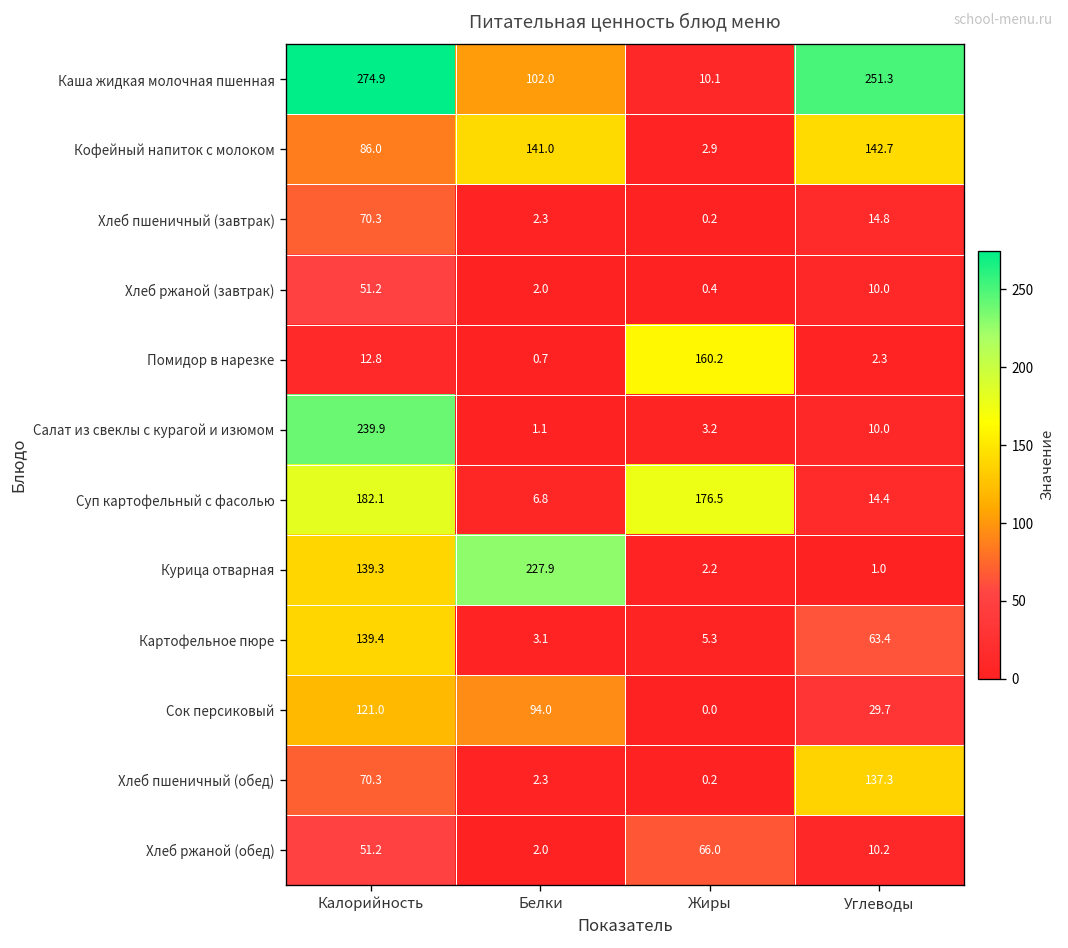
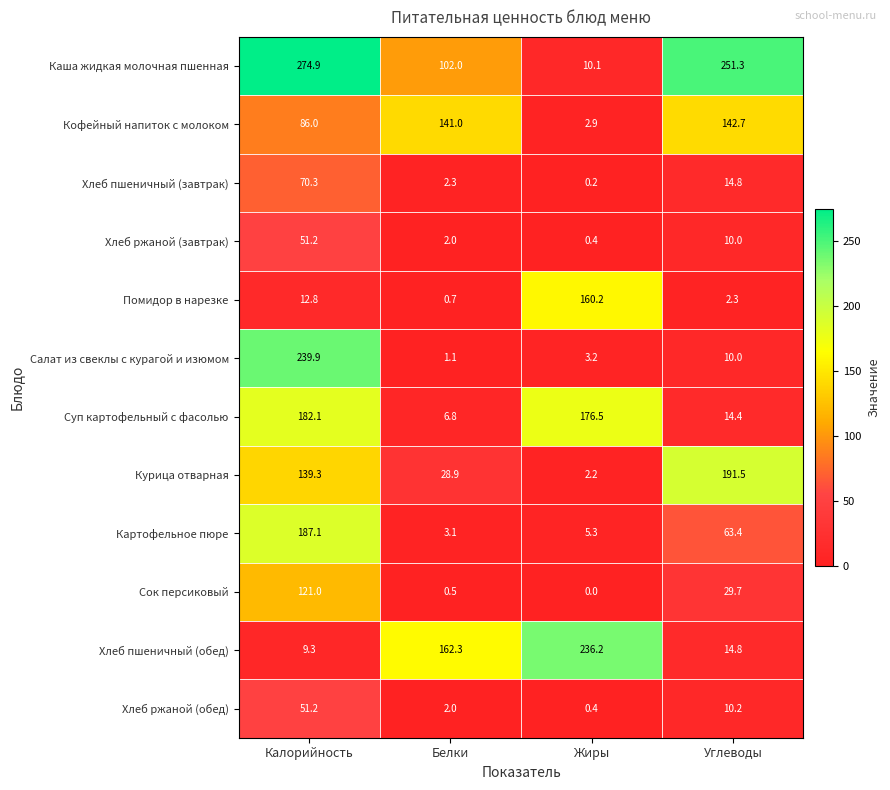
  {
    "Каша жидкая молочная пшенная": {
      "Калорийность": 274.9,
      "Белки": 102.0,
      "Жиры": 10.1,
      "Углеводы": 251.3
    },
    "Кофейный напиток с молоком": {
      "Калорийность": 86.0,
      "Белки": 141.0,
      "Жиры": 2.9,
      "Углеводы": 142.7
    },
    "Хлеб пшеничный (завтрак)": {
      "Калорийность": 70.3,
      "Белки": 2.3,
      "Жиры": 0.2,
      "Углеводы": 14.8
    },
    "Хлеб ржаной (завтрак)": {
      "Калорийность": 51.2,
      "Белки": 2.0,
      "Жиры": 0.4,
      "Углеводы": 10.0
    },
    "Помидор в нарезке": {
      "Калорийность": 12.8,
      "Белки": 0.7,
      "Жиры": 160.2,
      "Углеводы": 2.3
    },
    "Салат из свеклы с курагой и изюмом": {
      "Калорийность": 239.9,
      "Белки": 1.1,
      "Жиры": 3.2,
      "Углеводы": 10.0
    },
    "Суп картофельный с фасолью": {
      "Калорийность": 182.1,
      "Белки": 6.8,
      "Жиры": 176.5,
      "Углеводы": 14.4
    },
    "Курица отварная": {
      "Калорийность": 139.3,
-     "Белки": 227.9,
+     "Белки": 28.9,
      "Жиры": 2.2,
-     "Углеводы": 1.0
+     "Углеводы": 191.5
    },
    "Картофельное пюре": {
-     "Калорийность": 139.4,
+     "Калорийность": 187.1,
      "Белки": 3.1,
      "Жиры": 5.3,
      "Углеводы": 63.4
    },
    "Сок персиковый": {
      "Калорийность": 121.0,
-     "Белки": 94.0,
+     "Белки": 0.5,
      "Жиры": 0.0,
      "Углеводы": 29.7
    },
    "Хлеб пшеничный (обед)": {
-     "Калорийность": 70.3,
-     "Белки": 2.3,
-     "Жиры": 0.2,
-     "Углеводы": 137.3
+     "Калорийность": 9.3,
+     "Белки": 162.3,
+     "Жиры": 236.2,
+     "Углеводы": 14.8
    },
    "Хлеб ржаной (обед)": {
      "Калорийность": 51.2,
      "Белки": 2.0,
-     "Жиры": 66.0,
+     "Жиры": 0.4,
      "Углеводы": 10.2
    }
  }
